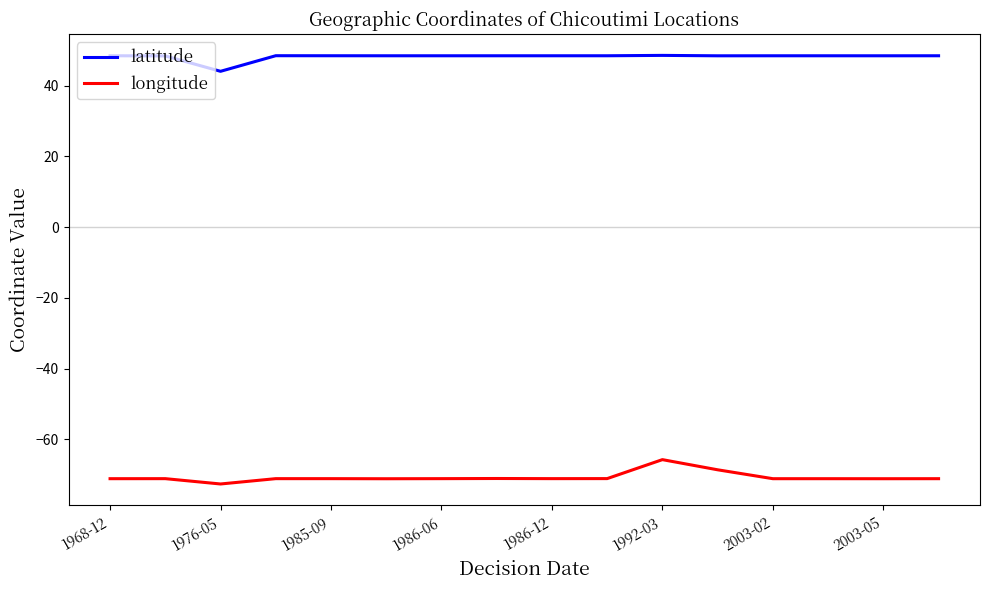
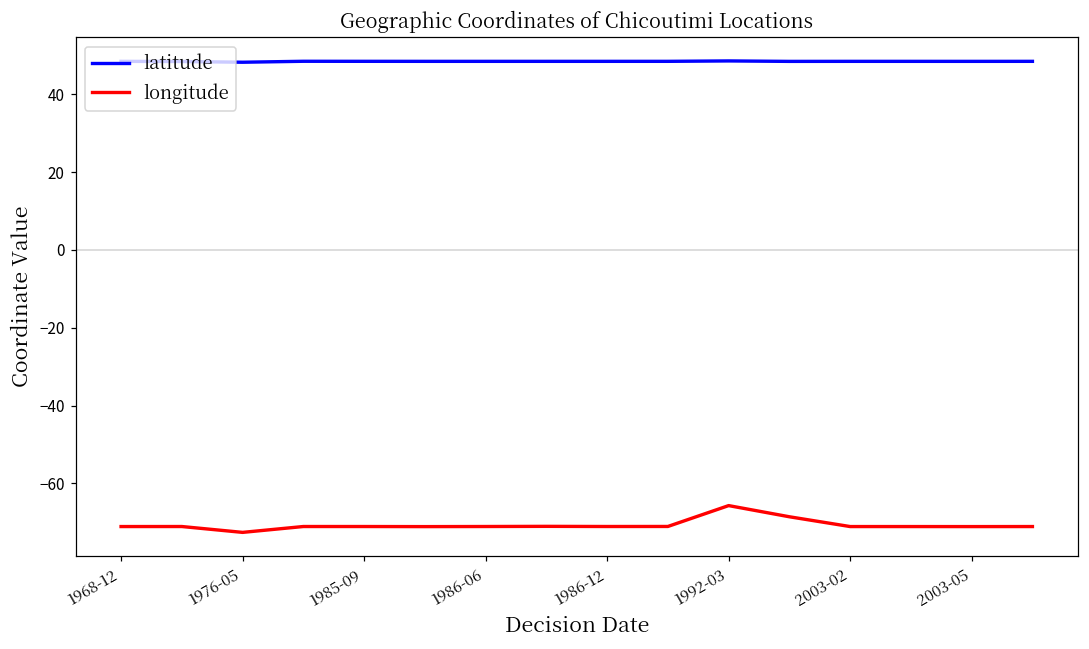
  {
    "latitude": {
-     "1976-05": 44,
+     "1976-05": 48,
      "1985-09": 48,
      "1986-06": 48,
      "1986-12": 48,
      "1992-03": 49,
      "2003-02": 48,
      "2003-05": 48
    },
    "longitude": {
      "1968-12": -71,
      "1976-05": -73,
      "1985-09": -71,
      "1986-06": -71,
      "1986-12": -71,
      "1992-03": -66,
      "2003-02": -71,
      "2003-05": -71
    }
  }
